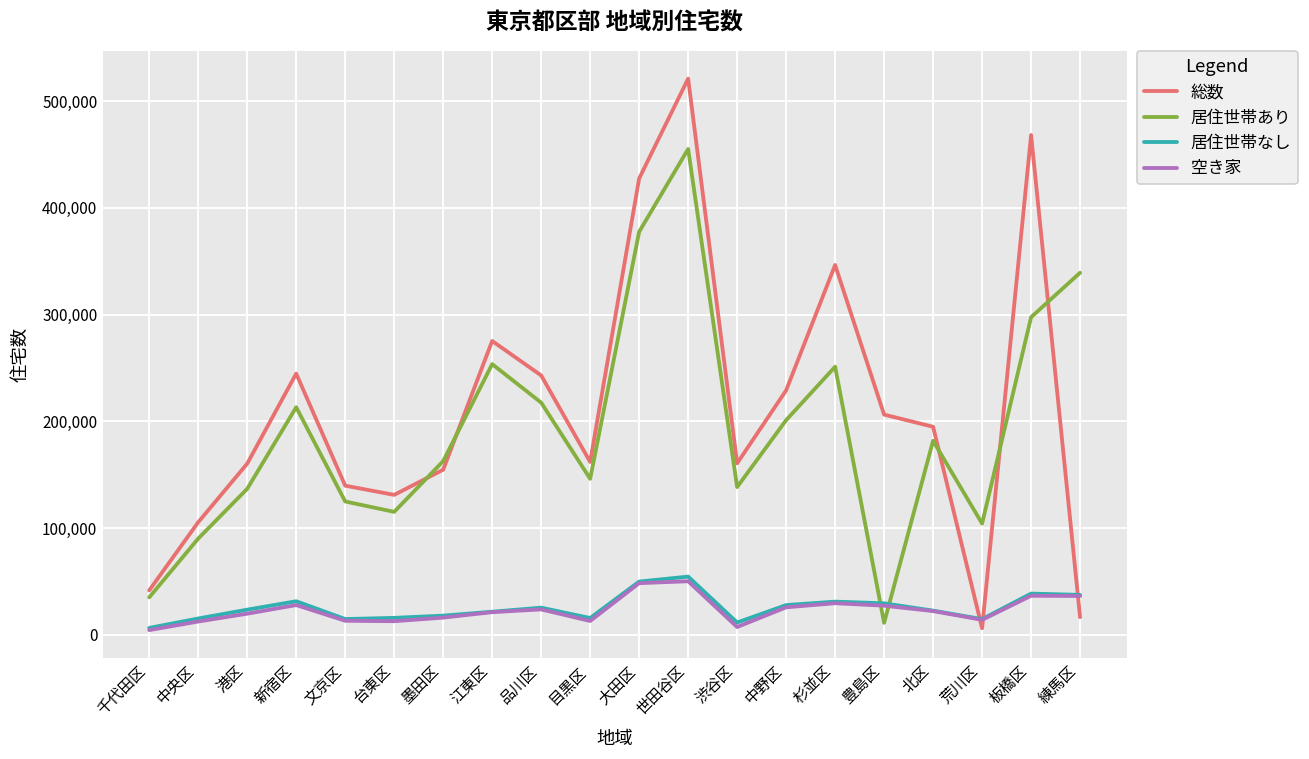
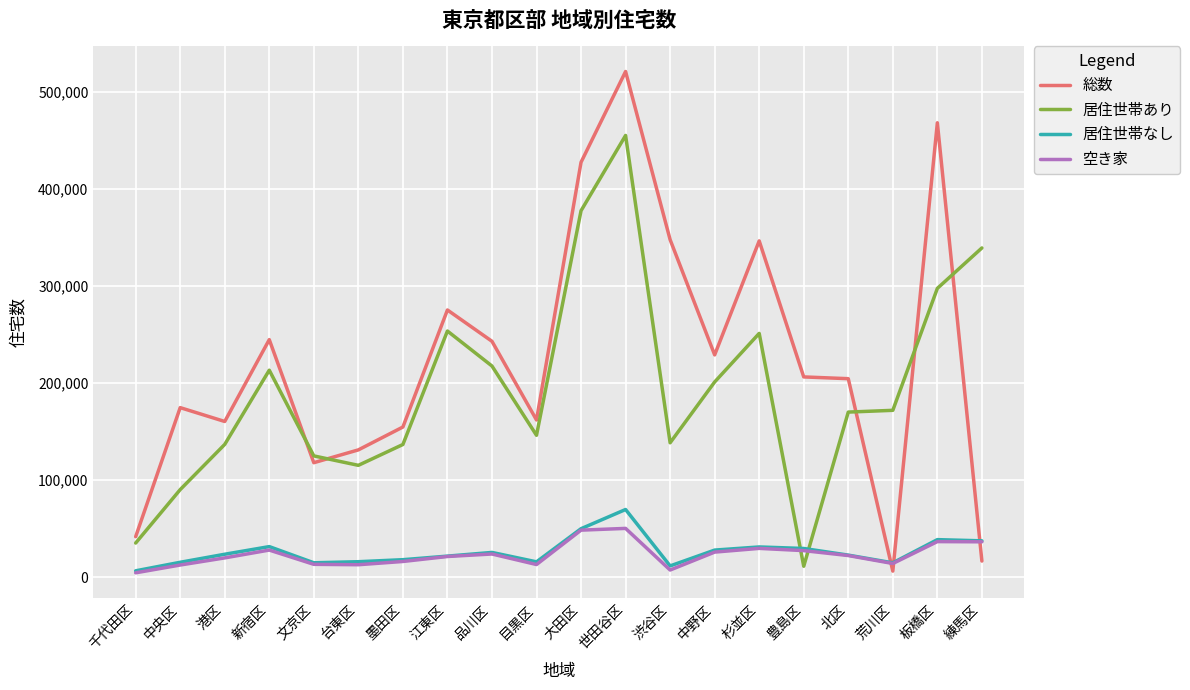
  {
    "総数": {
      "千代田区": "40,000",
-     "中央区": "110,000",
+     "中央区": "170,000",
      "港区": "160,000",
      "新宿区": "240,000",
-     "文京区": "140,000",
+     "文京区": "120,000",
      "台東区": "130,000",
      "墨田区": "150,000",
      "江東区": "280,000",
      "品川区": "240,000",
      "目黒区": "160,000",
      "大田区": "430,000",
      "世田谷区": "520,000",
-     "渋谷区": "160,000",
+     "渋谷区": "350,000",
      "中野区": "230,000",
      "杉並区": "350,000",
      "豊島区": "210,000",
-     "北区": "190,000",
+     "北区": "200,000",
      "荒川区": "10,000",
      "板橋区": "470,000",
      "練馬区": "20,000"
    },
    "居住世帯あり": {
      "千代田区": "40,000",
      "中央区": "90,000",
      "港区": "140,000",
      "新宿区": "210,000",
      "文京区": "120,000",
      "台東区": "120,000",
-     "墨田区": "160,000",
+     "墨田区": "140,000",
      "江東区": "250,000",
      "品川区": "220,000",
      "目黒区": "150,000",
      "大田区": "380,000",
      "世田谷区": "460,000",
      "渋谷区": "140,000",
      "中野区": "200,000",
      "杉並区": "250,000",
      "豊島区": "10,000",
-     "北区": "180,000",
-     "荒川区": "100,000",
+     "北区": "170,000",
+     "荒川区": "170,000",
      "板橋区": "300,000",
      "練馬区": "340,000"
    },
    "居住世帯なし": {
      "中央区": "20,000",
      "港区": "20,000",
      "新宿区": "30,000",
      "台東区": "20,000",
      "目黒区": "20,000",
-     "世田谷区": "50,000",
+     "世田谷区": "70,000",
      "渋谷区": "10,000"
    },
    "空き家": {
      "中央区": "10,000",
      "港区": "20,000",
      "新宿区": "30,000",
      "台東区": "10,000",
      "目黒区": "10,000",
      "世田谷区": "50,000",
      "渋谷区": "10,000"
    }
  }
